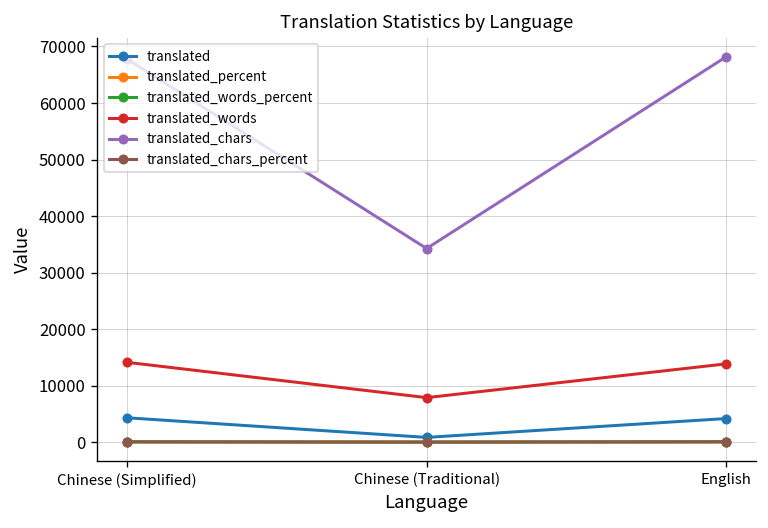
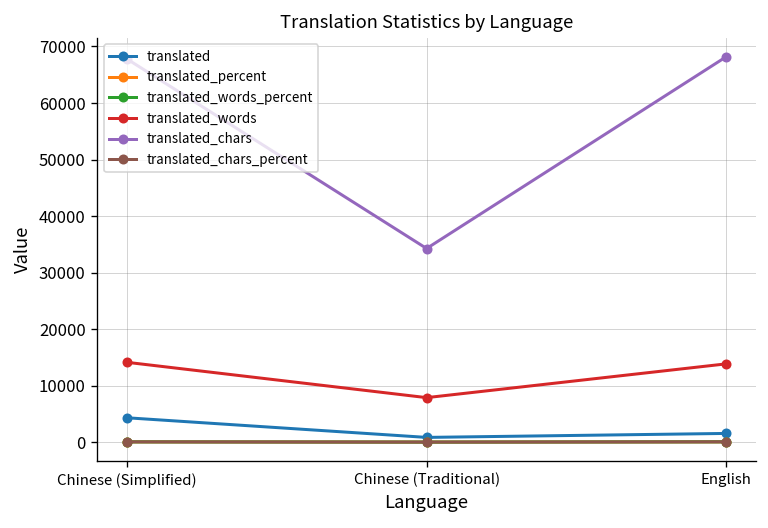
  {
    "translated": {
      "Chinese (Simplified)": 4000,
      "Chinese (Traditional)": 1000,
-     "English": 4000
+     "English": 2000
    },
    "translated_chars_percent": {
      "Chinese (Simplified)": 0,
      "Chinese (Traditional)": 0,
      "English": 0
    },
    "translated_words": {
      "Chinese (Simplified)": 14000,
      "Chinese (Traditional)": 8000,
      "English": 14000
    },
    "translated_chars": {
      "Chinese (Traditional)": 34000,
      "English": 68000
    }
  }
